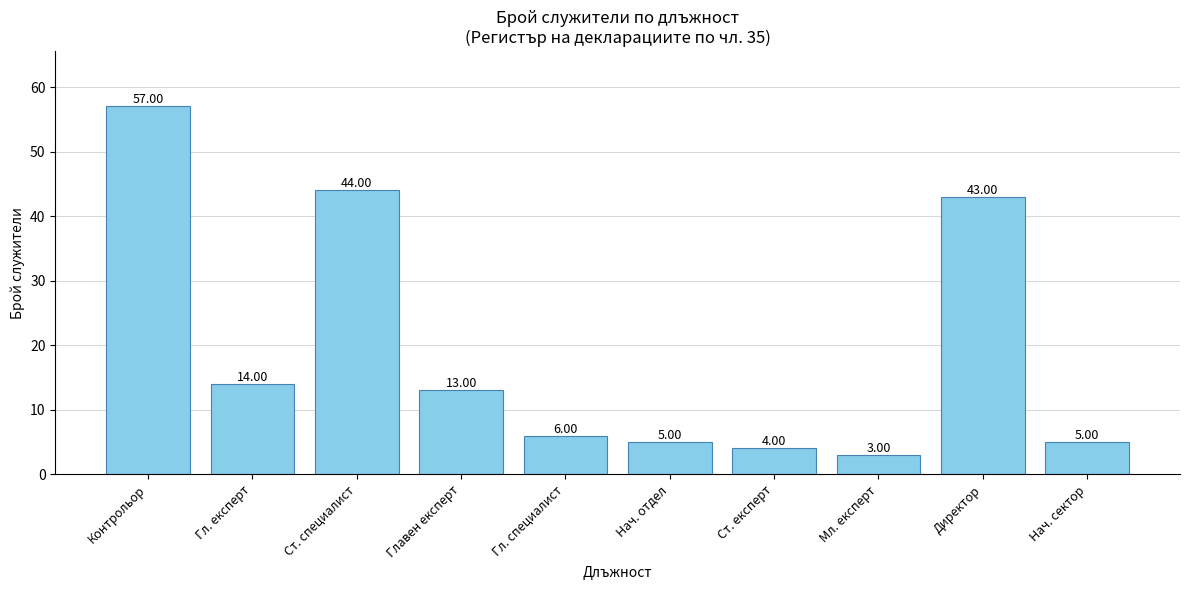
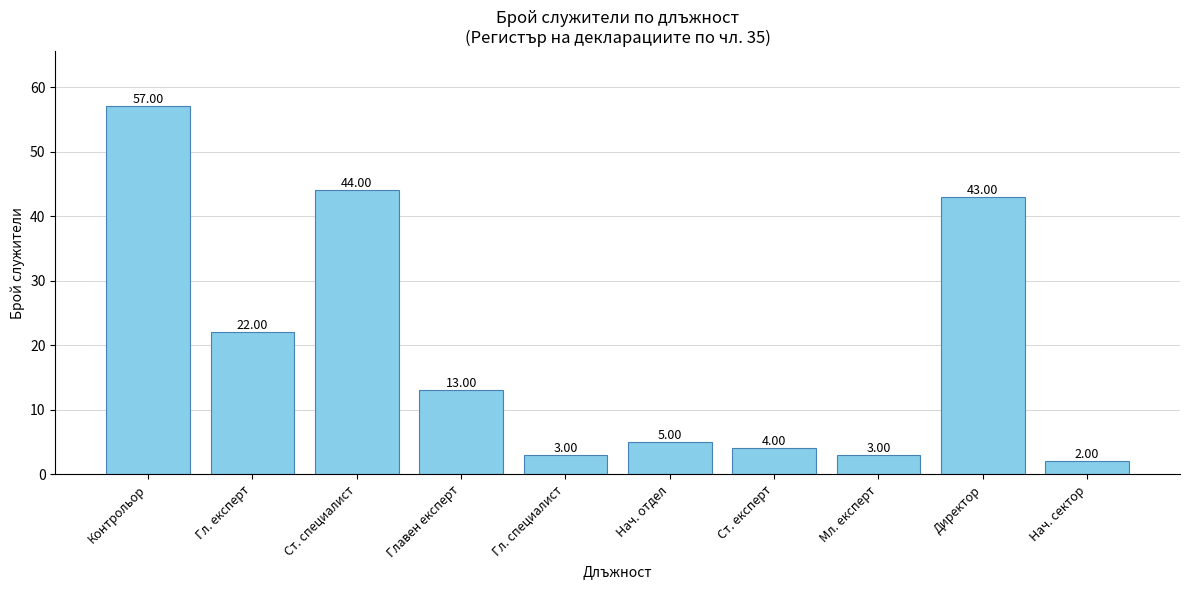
  {
    "Контрольор": 57.00,
-   "Гл. експерт": 14.00,
+   "Гл. експерт": 22.00,
    "Ст. специалист": 44.00,
    "Главен експерт": 13.00,
-   "Гл. специалист": 6.00,
+   "Гл. специалист": 3.00,
    "Нач. отдел": 5.00,
    "Ст. експерт": 4.00,
    "Мл. експерт": 3.00,
    "Директор": 43.00,
-   "Нач. сектор": 5.00
+   "Нач. сектор": 2.00
  }
